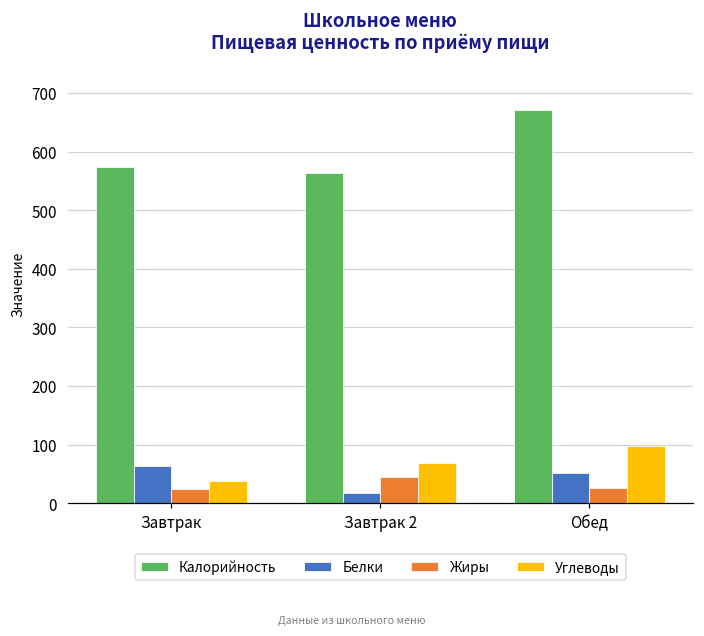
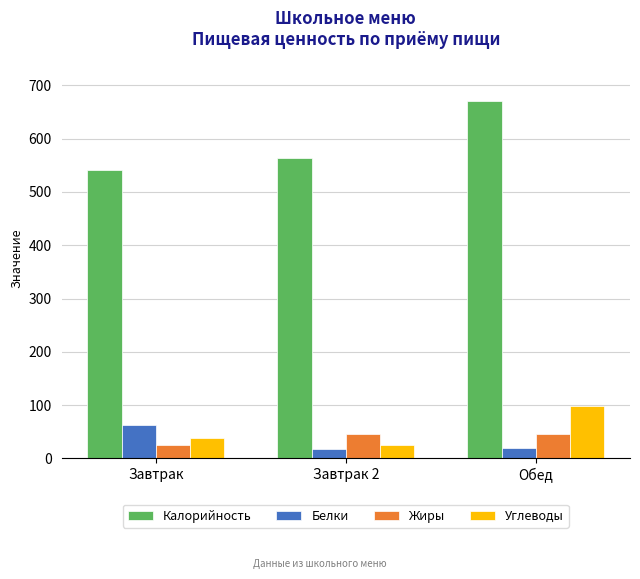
  {
    "Калорийность": {
-     "Завтрак": 570,
+     "Завтрак": 540,
      "Завтрак 2": 560,
      "Обед": 670
    },
    "Белки": {
      "Завтрак": 60,
      "Завтрак 2": 20,
-     "Обед": 50
+     "Обед": 20
    },
    "Жиры": {
      "Завтрак": 30,
      "Завтрак 2": 50,
-     "Обед": 30
+     "Обед": 50
    },
    "Углеводы": {
      "Завтрак": 40,
-     "Завтрак 2": 70,
+     "Завтрак 2": 30,
      "Обед": 100
    }
  }
